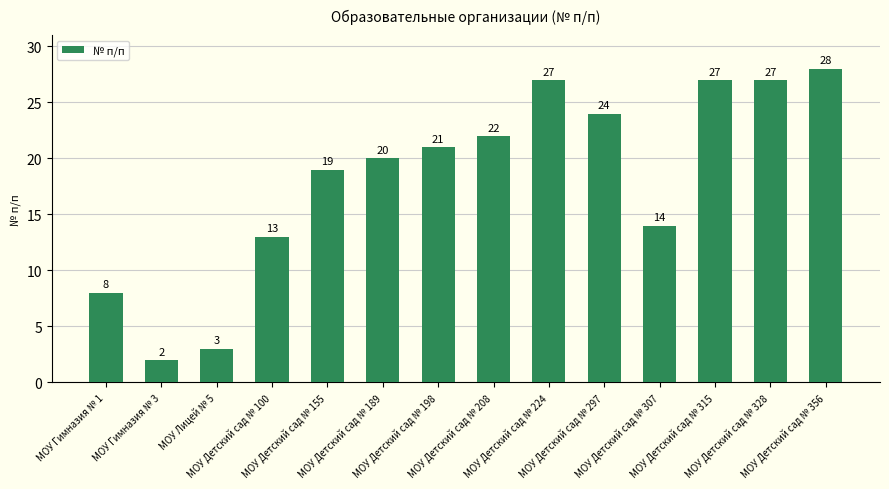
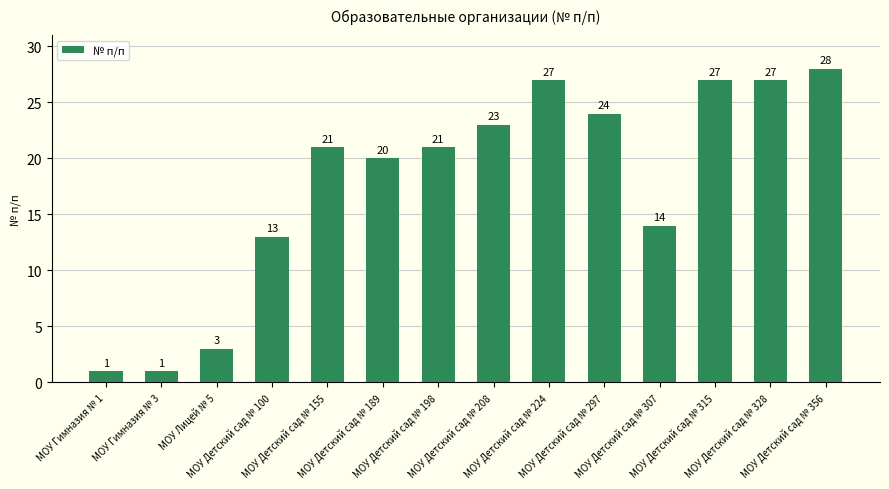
  {
-   "МОУ Гимназия № 1": 8,
-   "МОУ Гимназия № 3": 2,
+   "МОУ Гимназия № 1": 1,
+   "МОУ Гимназия № 3": 1,
    "МОУ Лицей № 5": 3,
    "МОУ Детский сад № 100": 13,
-   "МОУ Детский сад № 155": 19,
+   "МОУ Детский сад № 155": 21,
    "МОУ Детский сад № 189": 20,
    "МОУ Детский сад № 198": 21,
-   "МОУ Детский сад № 208": 22,
+   "МОУ Детский сад № 208": 23,
    "МОУ Детский сад № 224": 27,
    "МОУ Детский сад № 297": 24,
    "МОУ Детский сад № 307": 14,
    "МОУ Детский сад № 315": 27,
    "МОУ Детский сад № 328": 27,
    "МОУ Детский сад № 356": 28
  }
